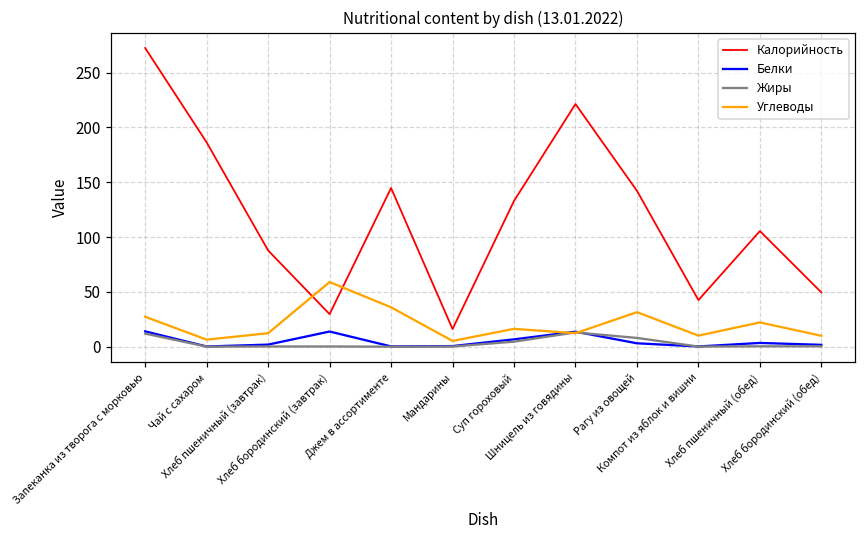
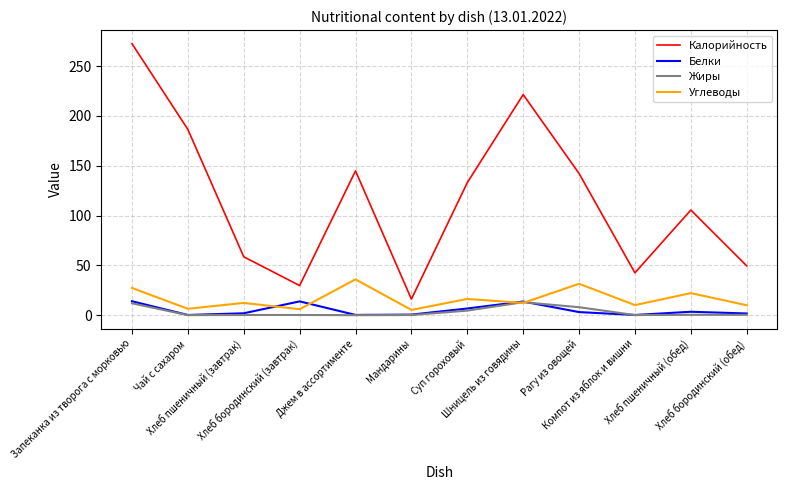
  {
    "Калорийность": {
      "Запеканка из творога с морковью": 270,
      "Чай с сахаром": 190,
-     "Хлеб пшеничный (завтрак)": 90,
+     "Хлеб пшеничный (завтрак)": 60,
      "Хлеб бородинский (завтрак)": 30,
      "Джем в ассортименте": 140,
      "Мандарины": 20,
      "Суп гороховый": 130,
      "Шницель из говядины": 220,
      "Рагу из овощей": 140,
      "Компот из яблок и вишни": 40,
      "Хлеб пшеничный (обед)": 110,
      "Хлеб бородинский (обед)": 50
    },
    "Белки": {
      "Хлеб бородинский (завтрак)": 10,
      "Рагу из овощей": 0,
      "Хлеб пшеничный (обед)": 0
    },
    "Жиры": {
      "Хлеб бородинский (завтрак)": 0,
      "Рагу из овощей": 10,
      "Хлеб пшеничный (обед)": 0
    },
    "Углеводы": {
      "Запеканка из творога с морковью": 30,
      "Чай с сахаром": 10,
      "Хлеб пшеничный (завтрак)": 10,
-     "Хлеб бородинский (завтрак)": 60,
+     "Хлеб бородинский (завтрак)": 10,
      "Джем в ассортименте": 40,
      "Мандарины": 10,
      "Суп гороховый": 20,
      "Рагу из овощей": 30,
      "Компот из яблок и вишни": 10,
      "Хлеб пшеничный (обед)": 20,
      "Хлеб бородинский (обед)": 10
    }
  }
